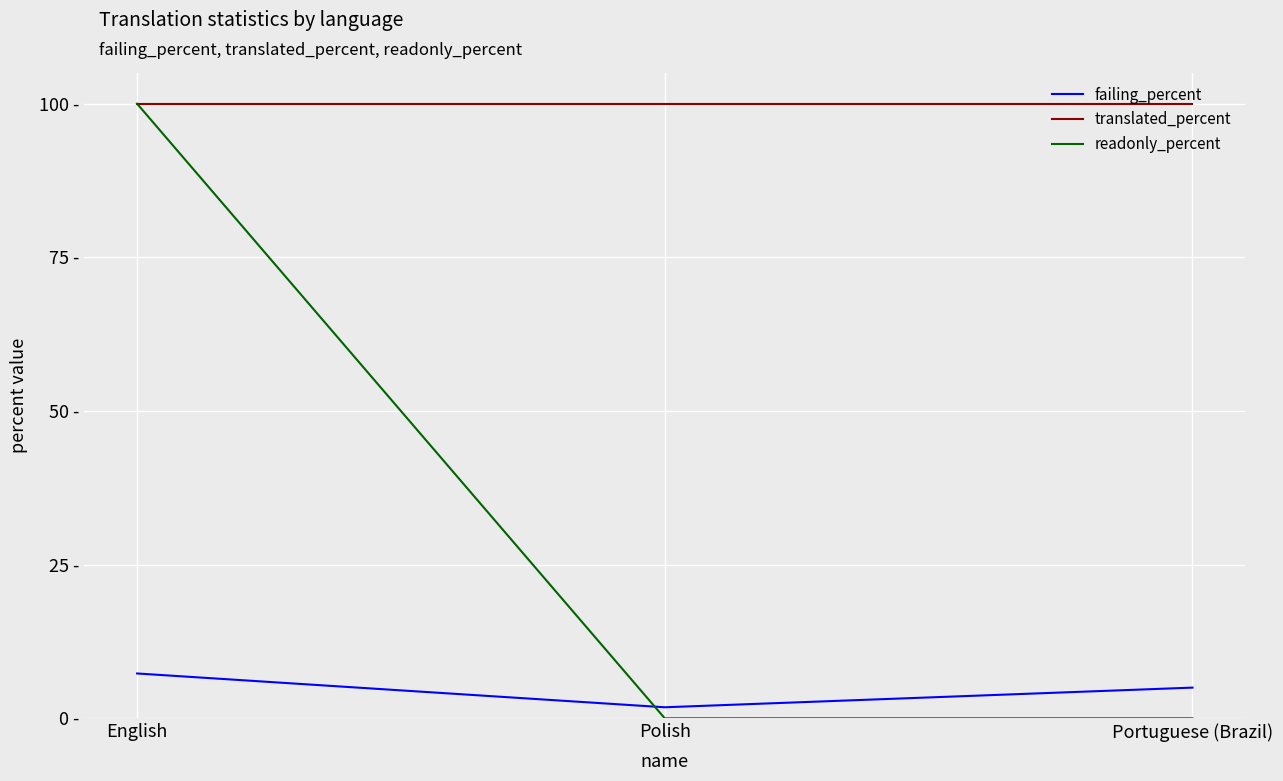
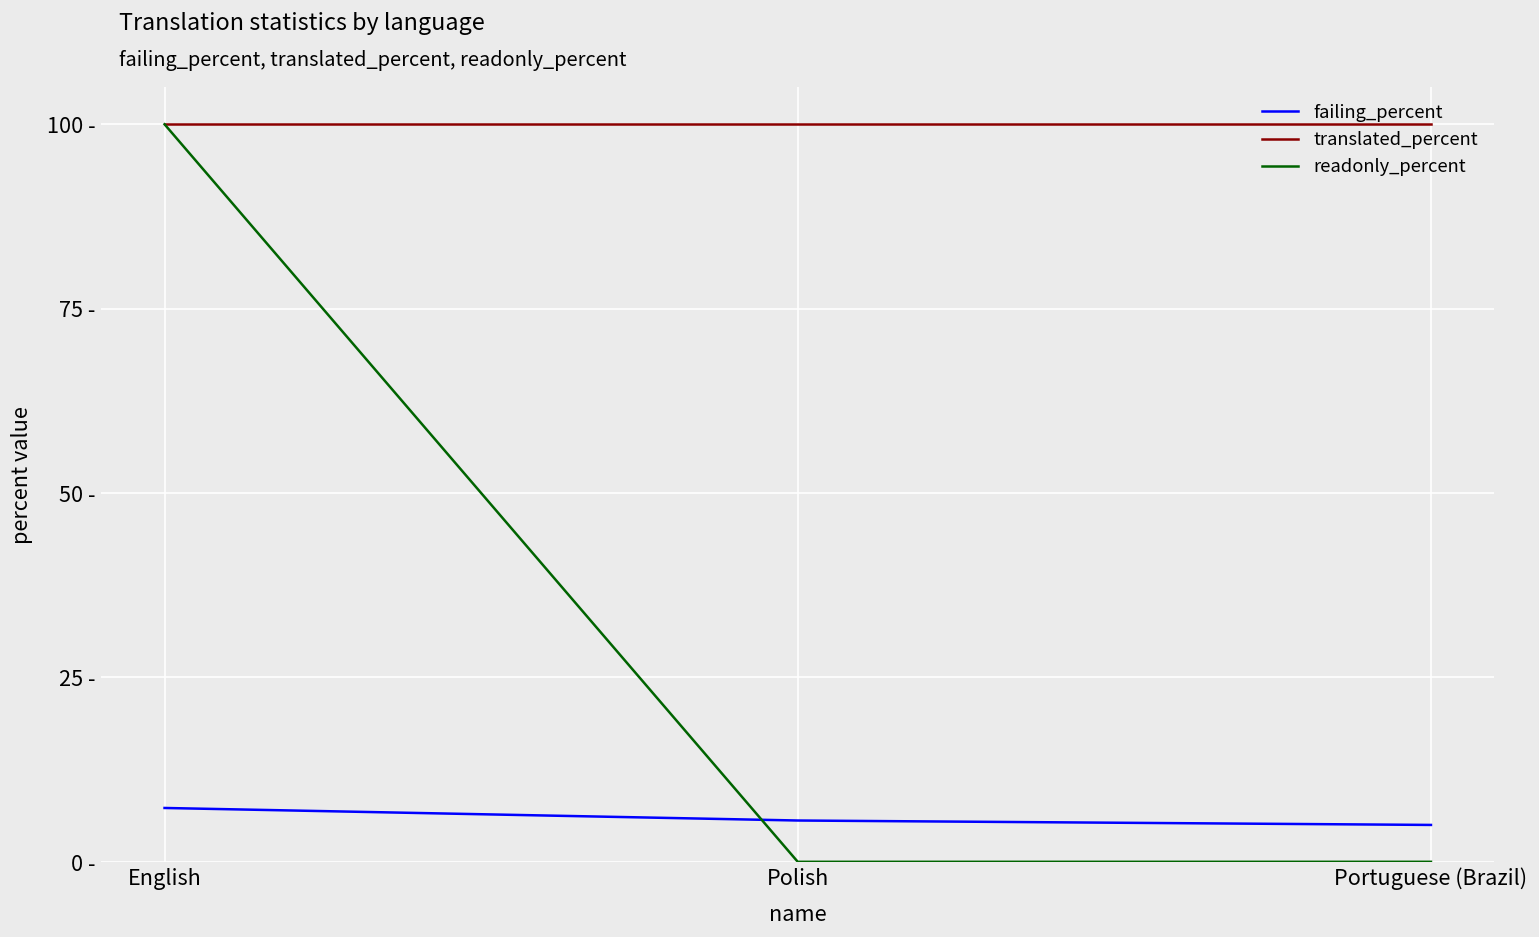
  {
    "failing_percent": {
      "English": "7 -",
-     "Polish": "2 -",
+     "Polish": "6 -",
      "Portuguese (Brazil)": "5 -"
    },
    "translated_percent": {
      "Polish": "100 -",
      "Portuguese (Brazil)": "100 -"
    },
    "readonly_percent": {
      "Polish": "0 -",
      "Portuguese (Brazil)": "0 -"
    }
  }
